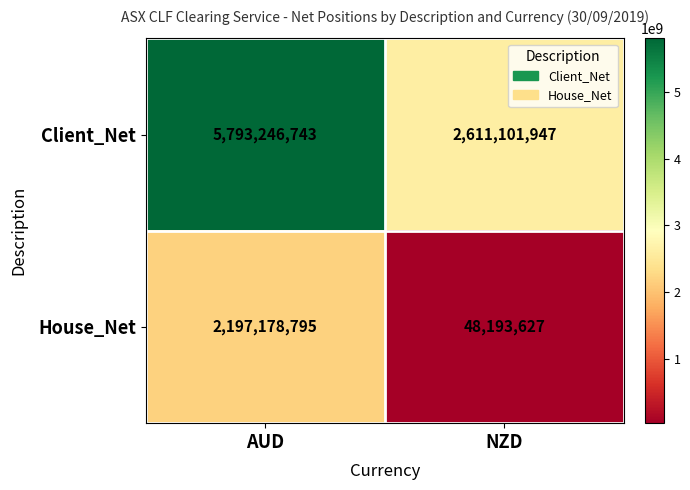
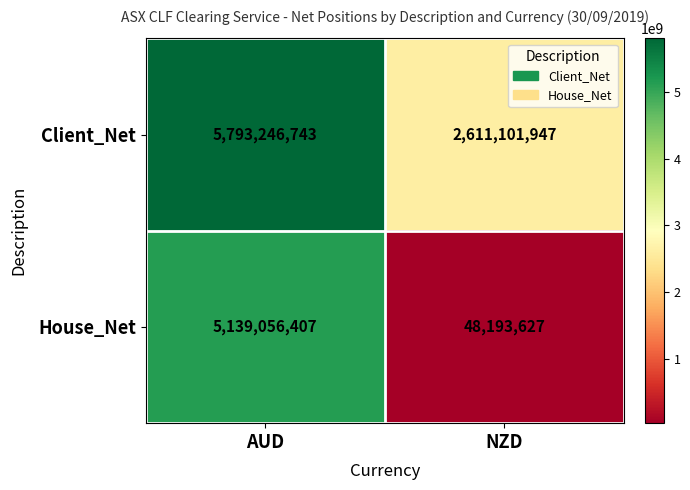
  {
    "Client_Net": {
      "AUD": "5,793,246,743",
      "NZD": "2,611,101,947"
    },
    "House_Net": {
-     "AUD": "2,197,178,795",
+     "AUD": "5,139,056,407",
      "NZD": "48,193,627"
    }
  }
